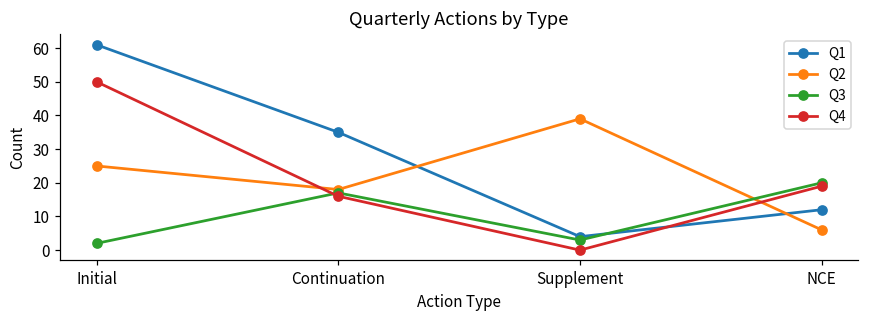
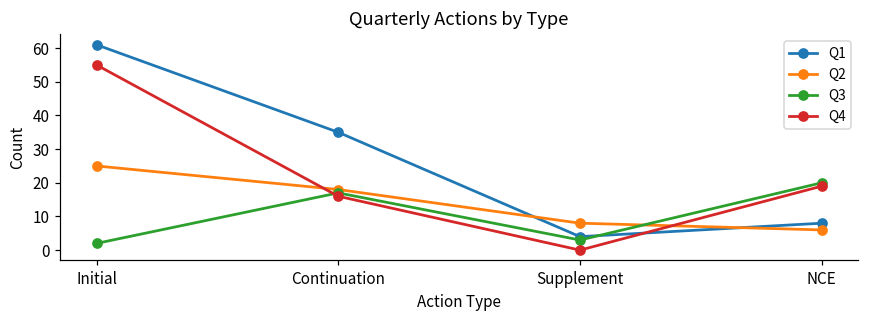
  {
    "Q1": {
      "Initial": 61,
      "Continuation": 35,
      "Supplement": 4,
-     "NCE": 12
+     "NCE": 8
    },
    "Q2": {
      "Initial": 25,
      "Continuation": 18,
-     "Supplement": 39,
+     "Supplement": 8,
      "NCE": 6
    },
    "Q3": {
      "Initial": 2,
      "Continuation": 17,
      "Supplement": 3,
      "NCE": 20
    },
    "Q4": {
-     "Initial": 50,
+     "Initial": 55,
      "Continuation": 16,
      "Supplement": 0,
      "NCE": 19
    }
  }
